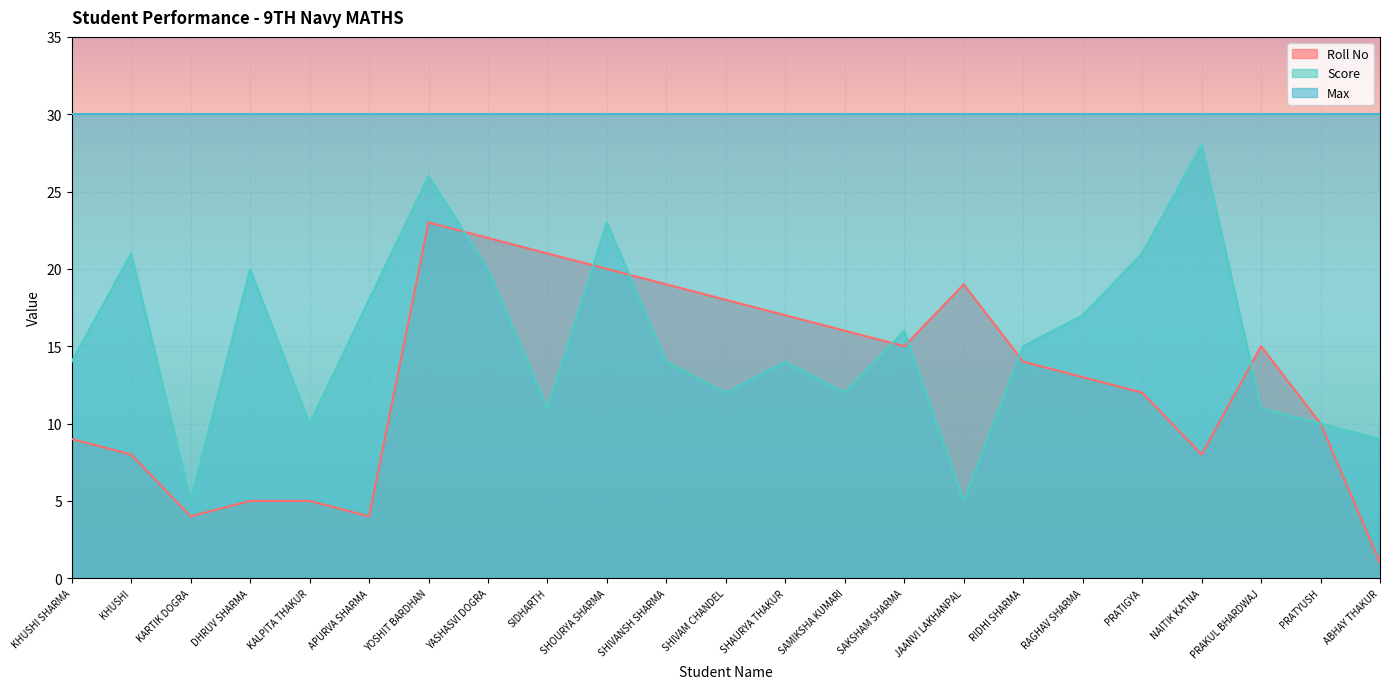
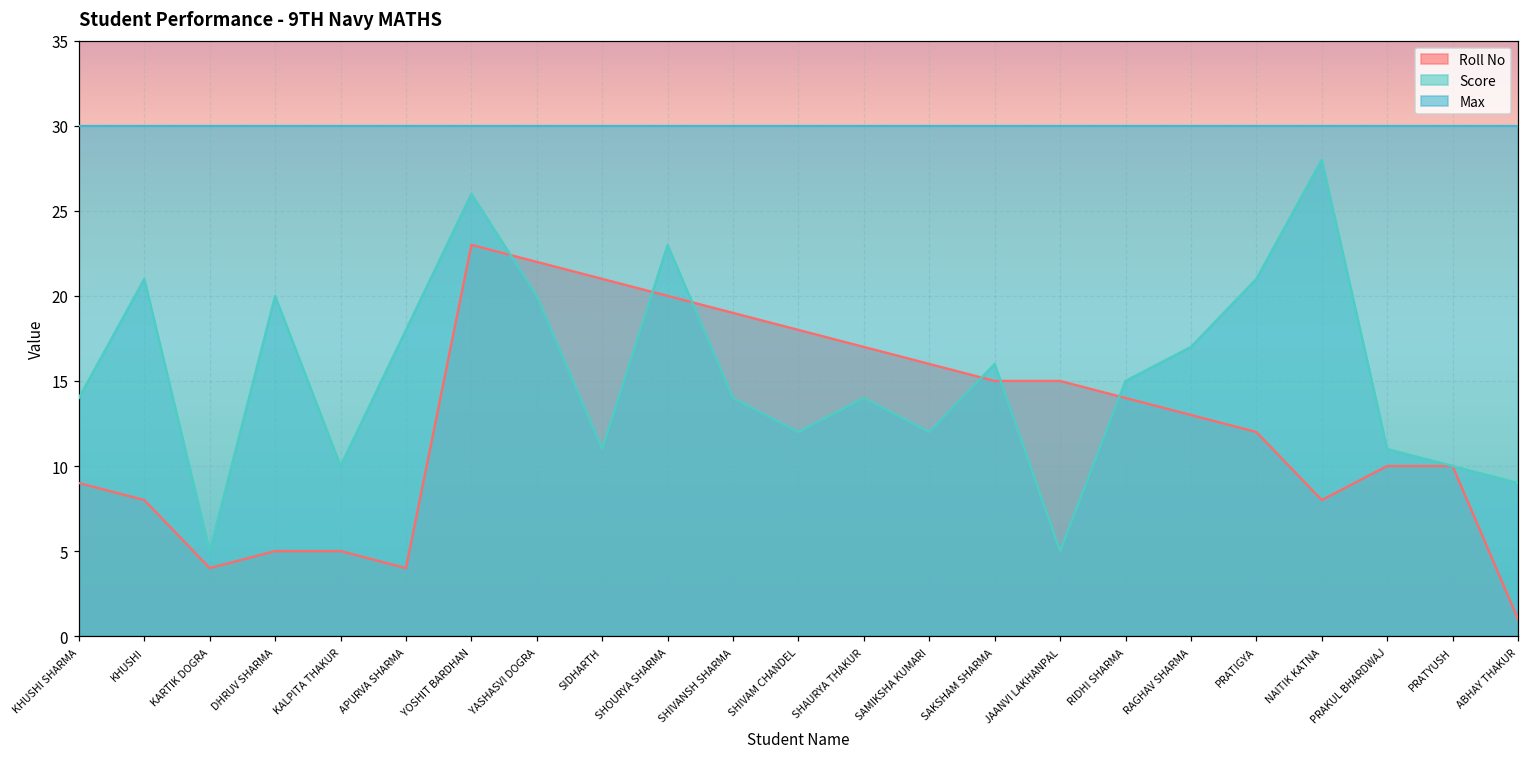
  {
    "Roll No": {
      "KHUSHI SHARMA": 9,
      "KHUSHI": 8,
      "KARTIK DOGRA": 4,
      "DHRUV SHARMA": 5,
      "KALPITA THAKUR": 5,
      "APURVA SHARMA": 4,
      "YOSHIT BARDHAN": 23,
      "YASHASVI DOGRA": 22,
      "SIDHARTH": 21,
      "SHOURYA SHARMA": 20,
      "SHIVANSH SHARMA": 19,
      "SHIVAM CHANDEL": 18,
      "SHAURYA THAKUR": 17,
      "SAMIKSHA KUMARI": 16,
      "SAKSHAM SHARMA": 15,
-     "JAANVI LAKHANPAL": 19,
+     "JAANVI LAKHANPAL": 15,
      "RIDHI SHARMA": 14,
      "RAGHAV SHARMA": 13,
      "PRATIGYA": 12,
      "NAITIK KATNA": 8,
-     "PRAKUL BHARDWAJ": 15,
+     "PRAKUL BHARDWAJ": 10,
      "ABHAY THAKUR": 1
    }
  }
